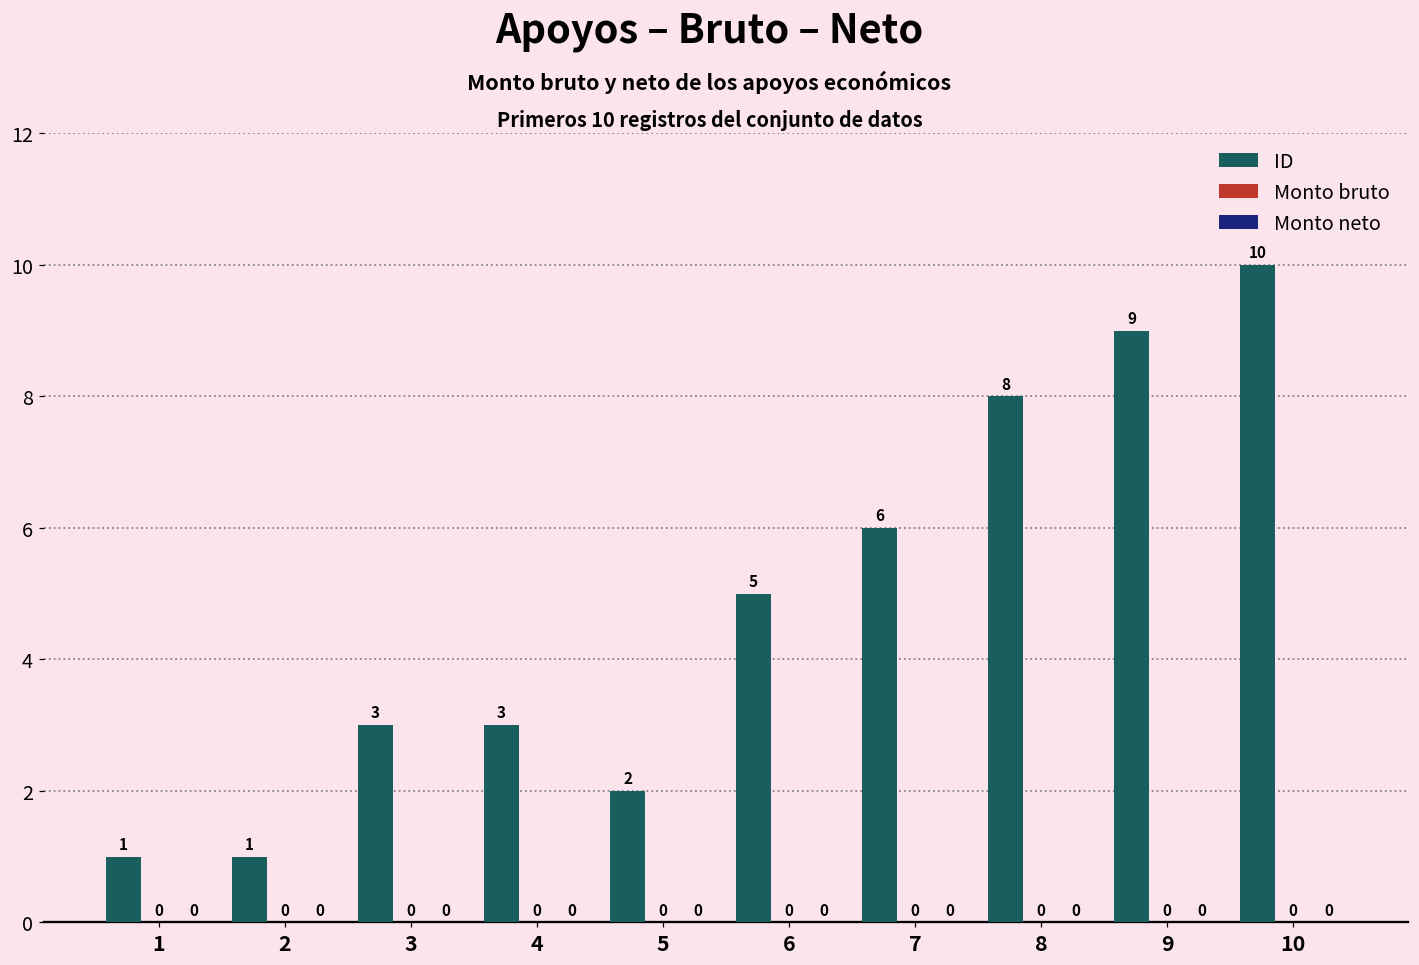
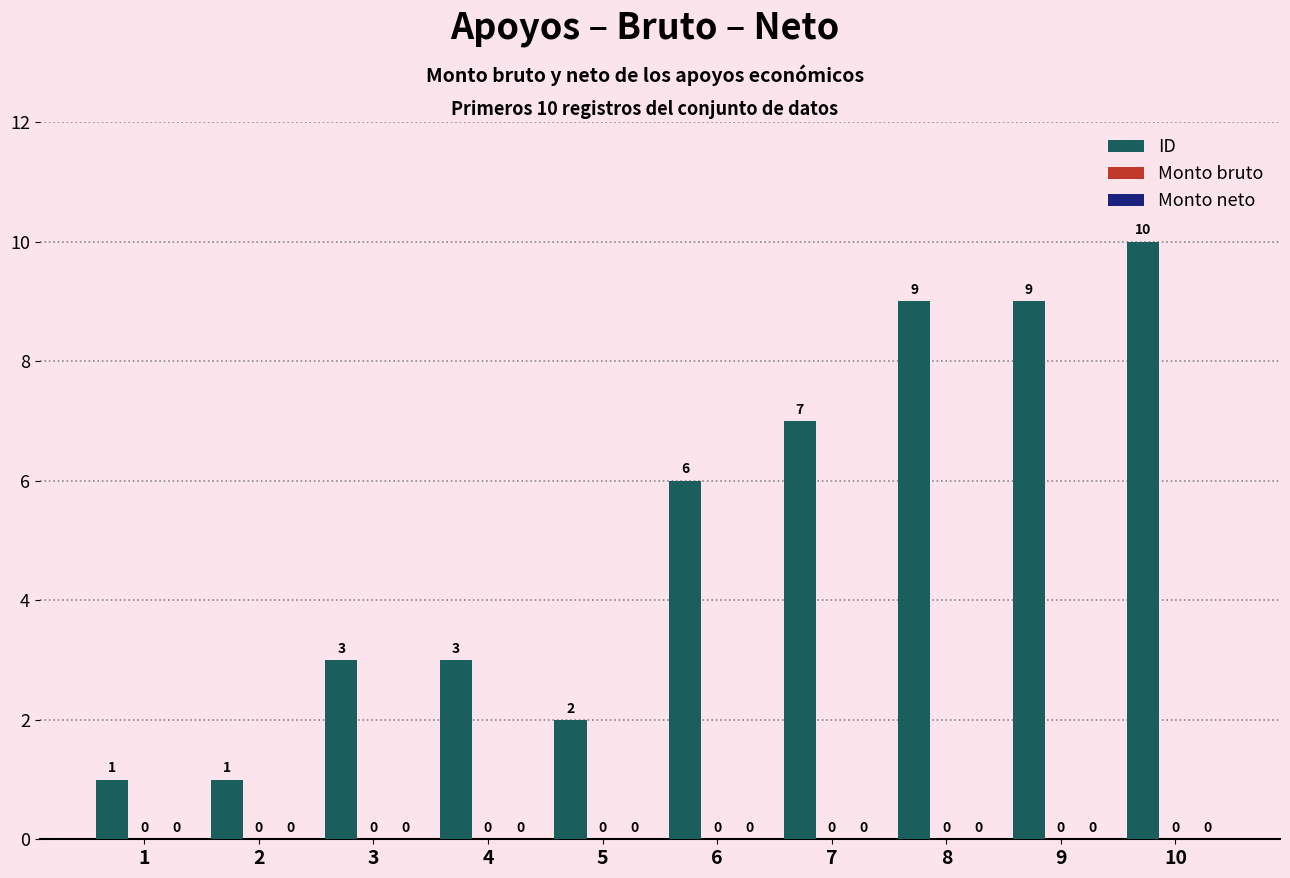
  {
    "ID": {
      "1": 1,
      "2": 1,
      "3": 3,
      "4": 3,
      "5": 2,
-     "6": 5,
-     "7": 6,
-     "8": 8,
+     "6": 6,
+     "7": 7,
+     "8": 9,
      "9": 9,
      "10": 10
    },
    "Monto bruto": {
      "1": 0,
      "2": 0,
      "3": 0,
      "4": 0,
      "5": 0,
      "6": 0,
      "7": 0,
      "8": 0,
      "9": 0,
      "10": 0
    },
    "Monto neto": {
      "1": 0,
      "2": 0,
      "3": 0,
      "4": 0,
      "5": 0,
      "6": 0,
      "7": 0,
      "8": 0,
      "9": 0,
      "10": 0
    }
  }
